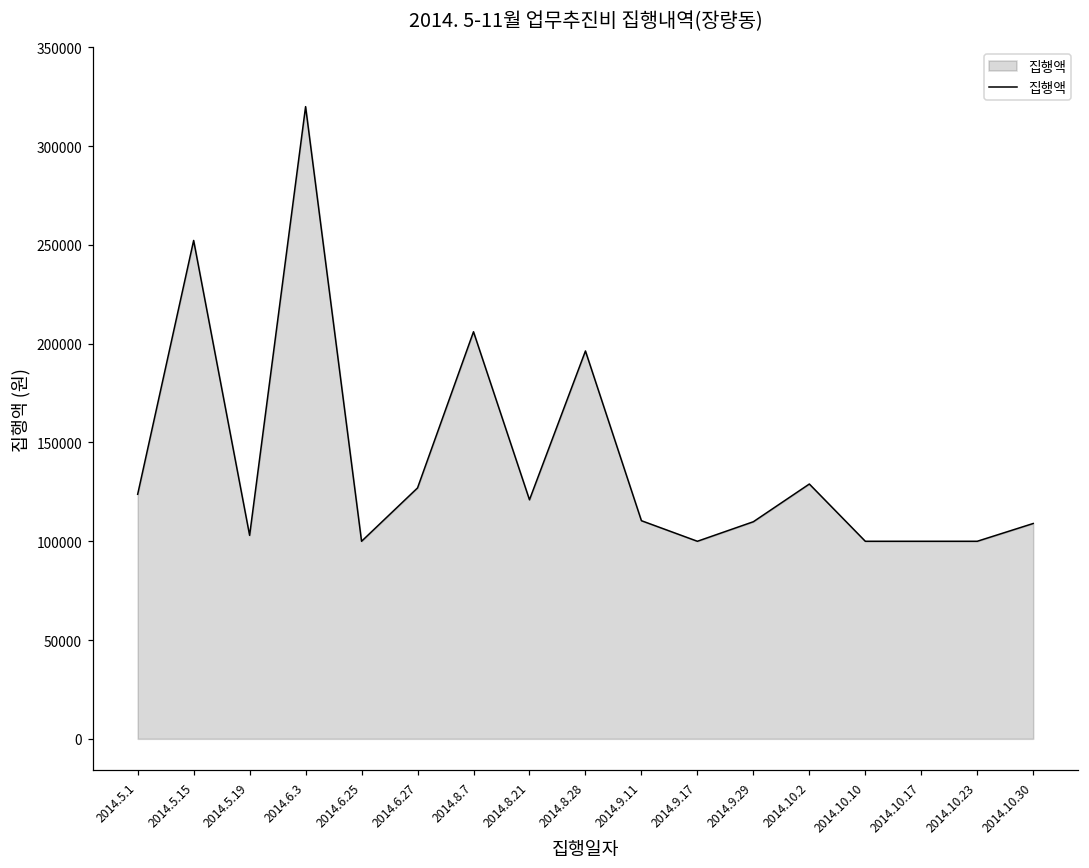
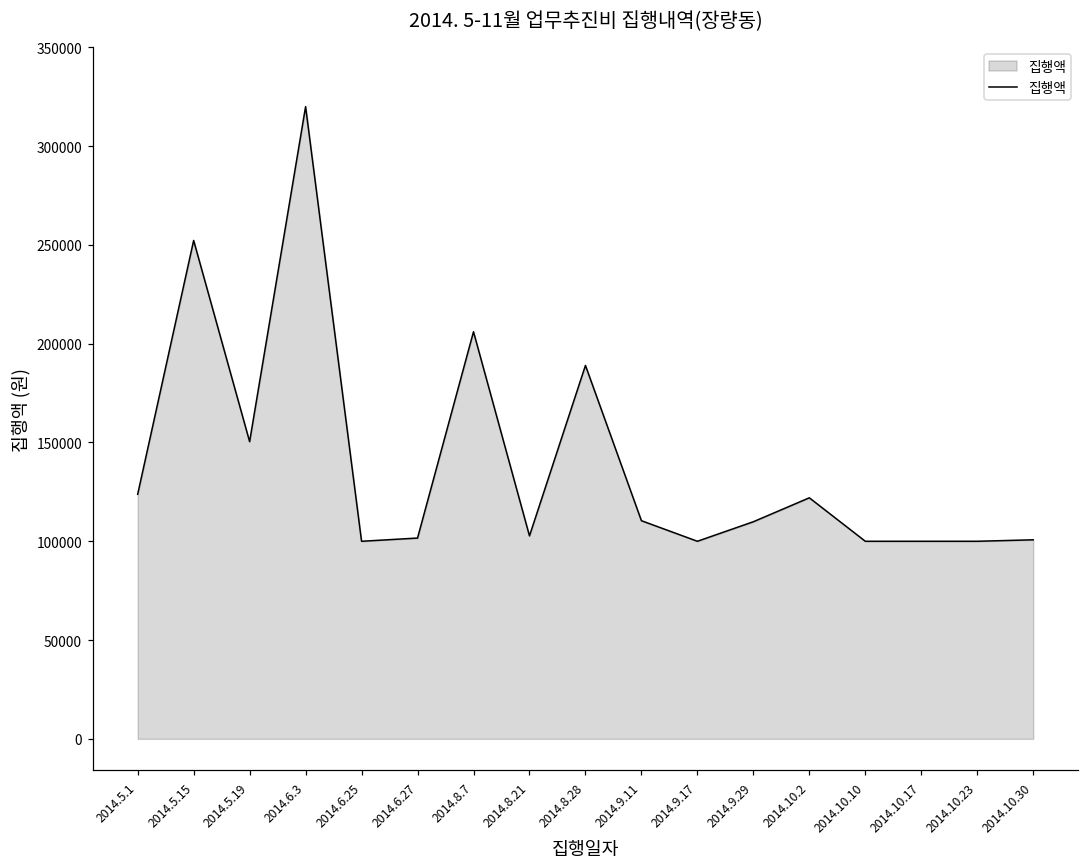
  {
    "2014.5.1": 124000,
    "2014.5.15": 252000,
-   "2014.5.19": 103000,
+   "2014.5.19": 150000,
    "2014.6.3": 320000,
    "2014.6.25": 100000,
-   "2014.6.27": 127000,
+   "2014.6.27": 102000,
    "2014.8.7": 206000,
-   "2014.8.21": 121000,
-   "2014.8.28": 196000,
+   "2014.8.21": 103000,
+   "2014.8.28": 189000,
    "2014.9.11": 110000,
    "2014.9.17": 100000,
    "2014.9.29": 110000,
-   "2014.10.2": 129000,
+   "2014.10.2": 122000,
    "2014.10.10": 100000,
    "2014.10.17": 100000,
    "2014.10.23": 100000,
-   "2014.10.30": 109000
+   "2014.10.30": 101000
  }
